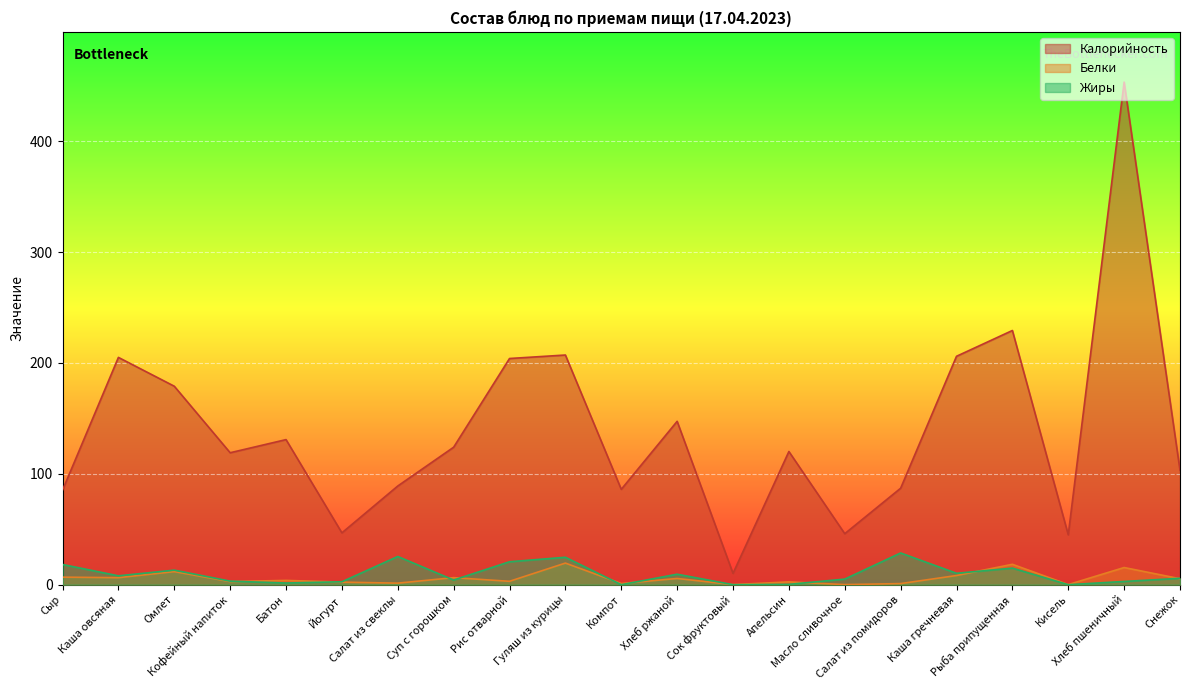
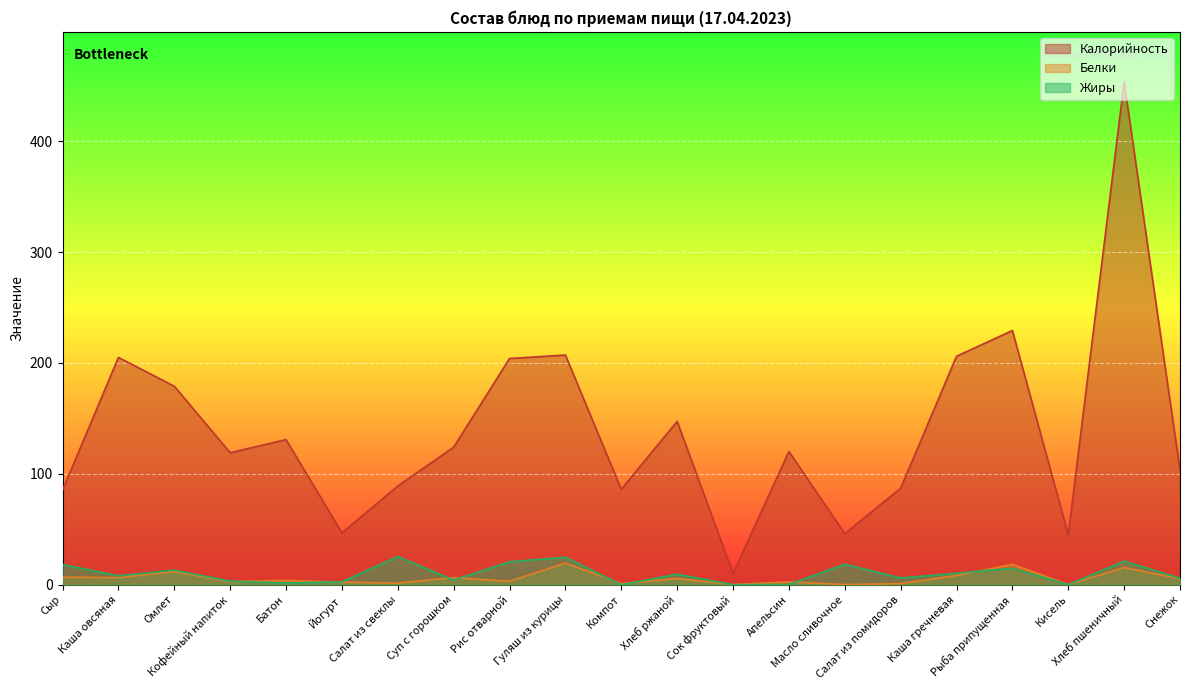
  {
    "Жиры": {
      "Сыр": 18,
      "Батон": 2,
      "Салат из свеклы": 25,
      "Рис отварной": 21,
      "Гуляш из курицы": 25,
      "Хлеб ржаной": 9,
-     "Масло сливочное": 5,
-     "Салат из помидоров": 29,
+     "Масло сливочное": 18,
+     "Салат из помидоров": 6,
      "Рыба припущенная": 15,
-     "Хлеб пшеничный": 3
+     "Хлеб пшеничный": 21
    }
  }
